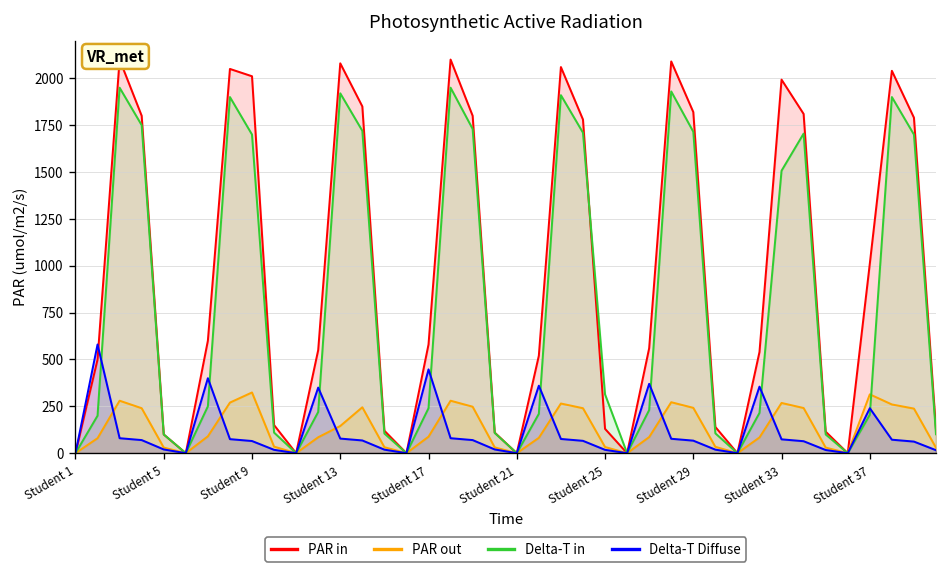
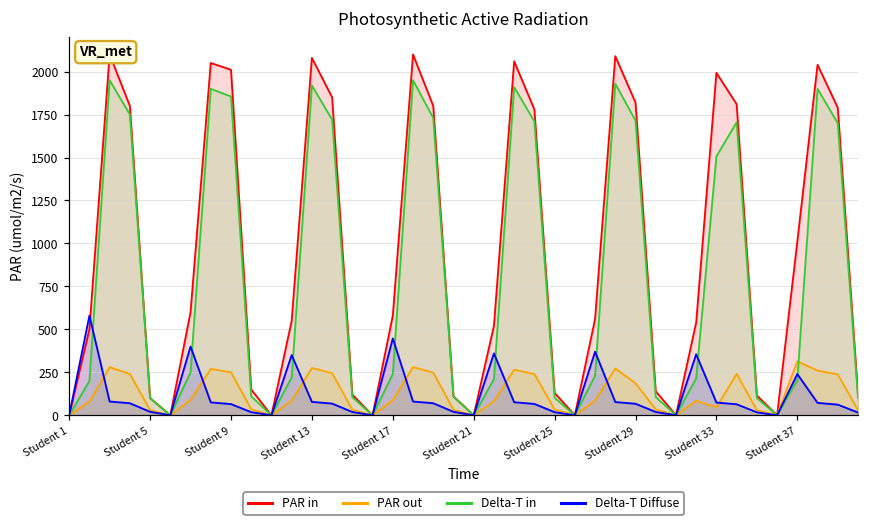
  {
    "PAR in": {
      "Student 9": 2010,
      "Student 13": 2080,
      "Student 17": 580,
      "Student 25": 130,
      "Student 29": 1820,
      "Student 33": 1990,
      "Student 37": 1010
    },
    "PAR out": {
-     "Student 9": 320,
-     "Student 13": 150,
+     "Student 9": 250,
+     "Student 13": 280,
      "Student 17": 90,
-     "Student 29": 240,
-     "Student 33": 270,
+     "Student 29": 190,
+     "Student 33": 50,
      "Student 37": 310
    },
    "Delta-T in": {
-     "Student 9": 1700,
+     "Student 9": 1860,
      "Student 13": 1920,
      "Student 17": 240,
-     "Student 25": 310,
+     "Student 25": 100,
      "Student 29": 1720,
      "Student 33": 1510,
      "Student 37": 210
    },
    "Delta-T Diffuse": {
      "Student 9": 70,
      "Student 13": 80,
      "Student 17": 450,
      "Student 29": 70,
      "Student 33": 70,
      "Student 37": 240
    }
  }
